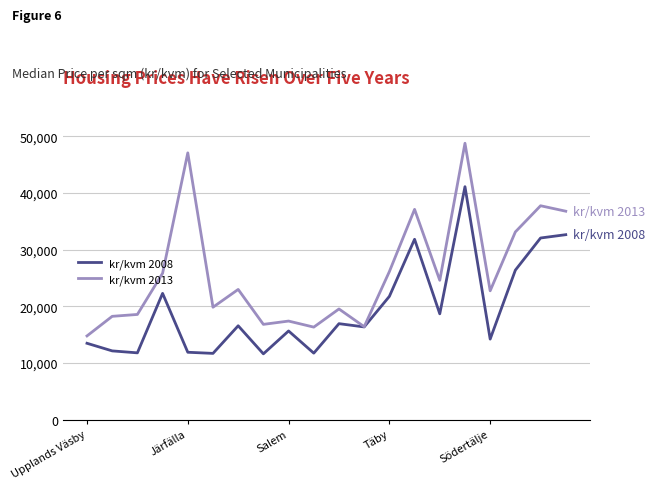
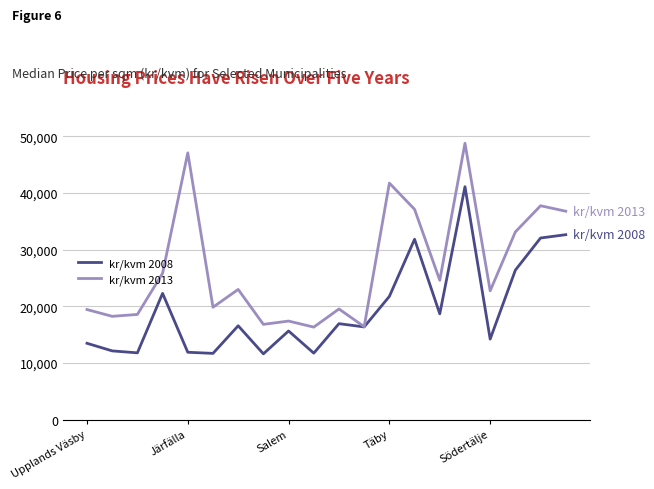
  {
    "kr/kvm 2008": {
      "Upplands Väsby": "13,000",
      "Järfälla": "12,000",
      "Salem": "16,000",
      "Täby": "22,000",
      "Södertälje": "14,000"
    },
    "kr/kvm 2013": {
-     "Upplands Väsby": "15,000",
+     "Upplands Väsby": "19,000",
      "Järfälla": "47,000",
      "Salem": "17,000",
-     "Täby": "26,000",
+     "Täby": "42,000",
      "Södertälje": "23,000"
    }
  }
